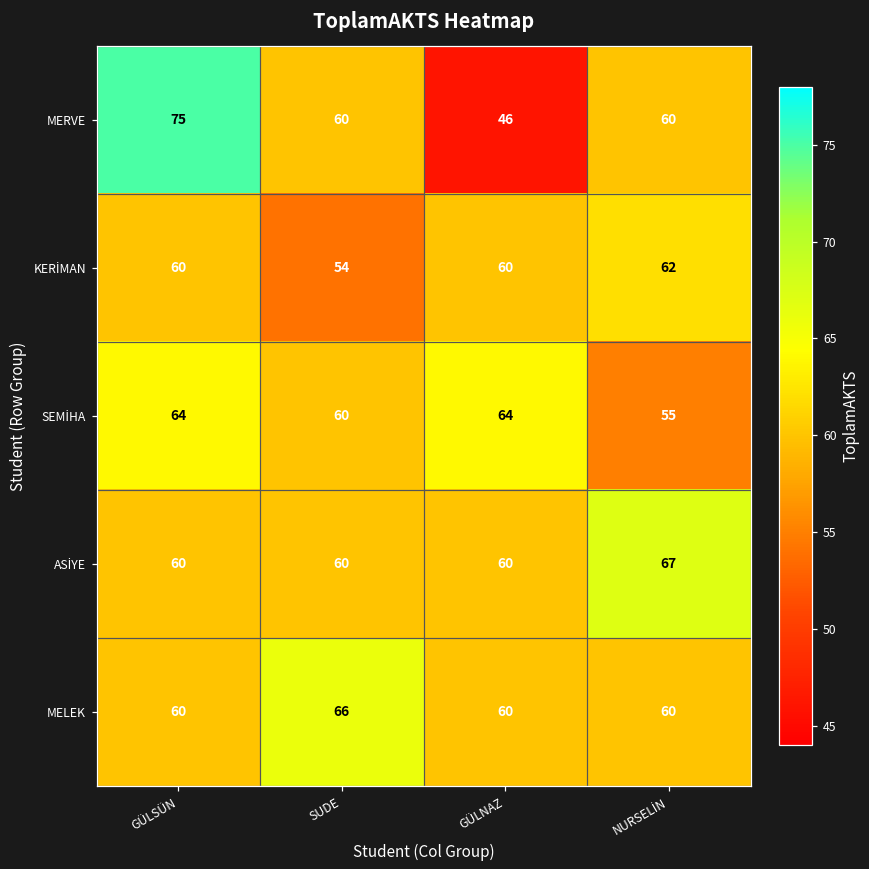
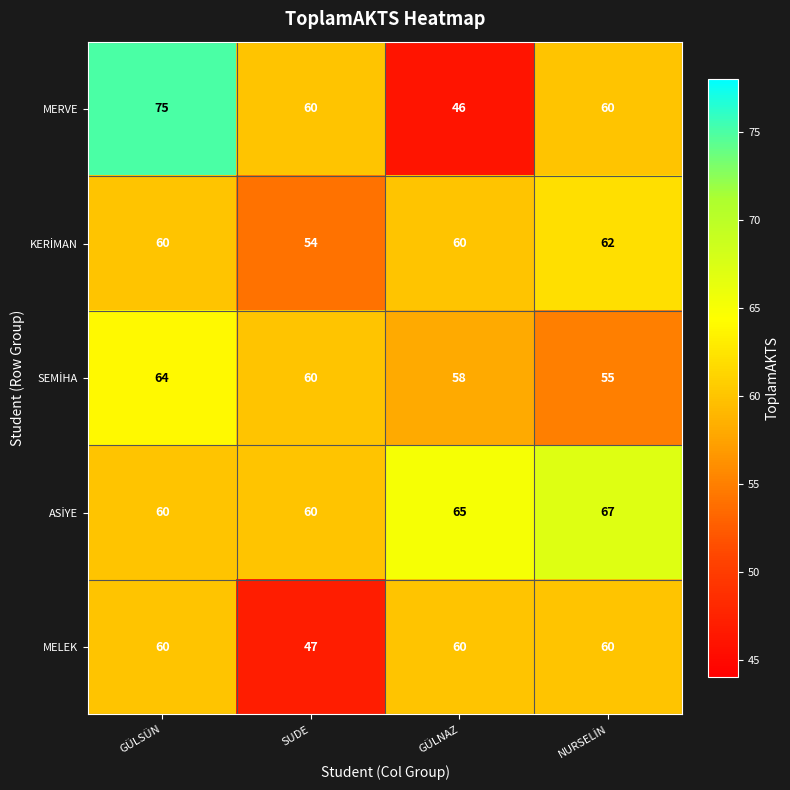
  {
    "MERVE": {
      "GÜLSÜN": 75,
      "SUDE": 60,
      "GÜLNAZ": 46,
      "NURSELİN": 60
    },
    "KERİMAN": {
      "GÜLSÜN": 60,
      "SUDE": 54,
      "GÜLNAZ": 60,
      "NURSELİN": 62
    },
    "SEMİHA": {
      "GÜLSÜN": 64,
      "SUDE": 60,
-     "GÜLNAZ": 64,
+     "GÜLNAZ": 58,
      "NURSELİN": 55
    },
    "ASİYE": {
      "GÜLSÜN": 60,
      "SUDE": 60,
-     "GÜLNAZ": 60,
+     "GÜLNAZ": 65,
      "NURSELİN": 67
    },
    "MELEK": {
      "GÜLSÜN": 60,
-     "SUDE": 66,
+     "SUDE": 47,
      "GÜLNAZ": 60,
      "NURSELİN": 60
    }
  }
